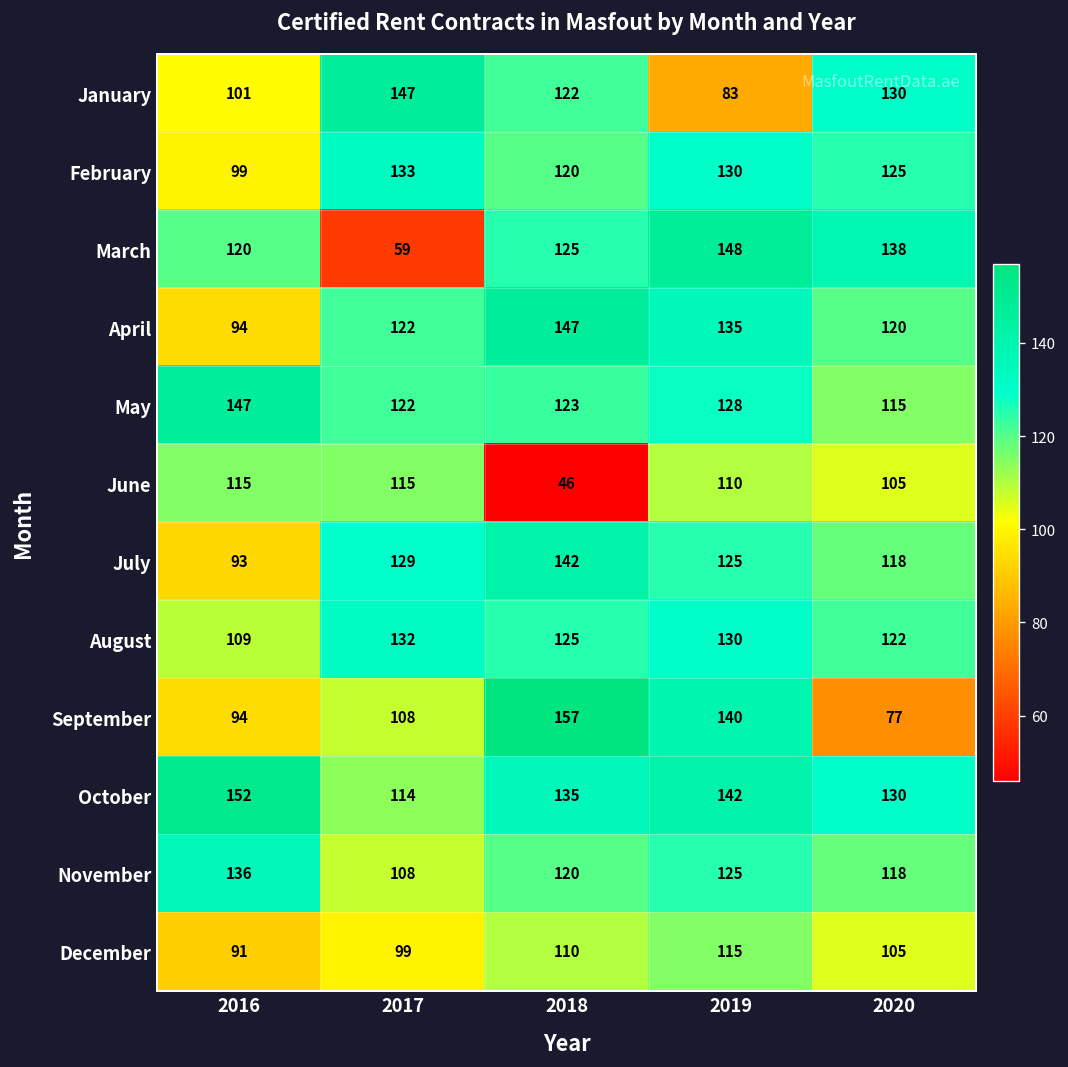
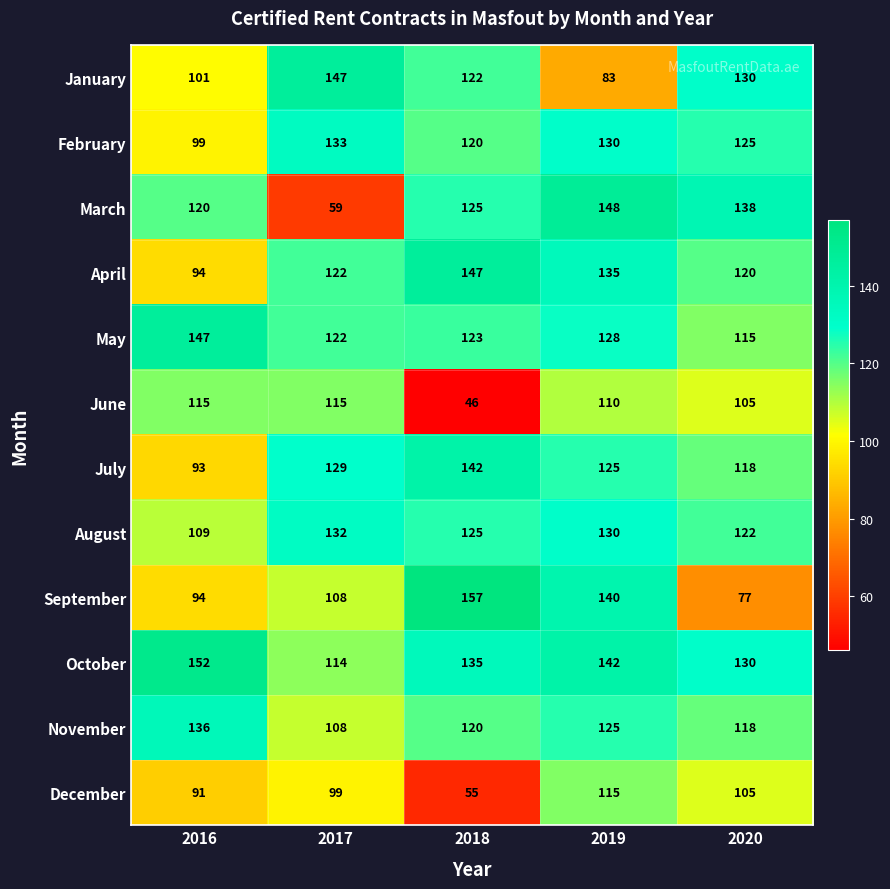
  {
    "January": {
      "2016": 101,
      "2017": 147,
      "2018": 122,
      "2019": 83
    },
    "February": {
      "2016": 99,
      "2017": 133,
      "2018": 120,
      "2019": 130,
      "2020": 125
    },
    "March": {
      "2016": 120,
      "2017": 59,
      "2018": 125,
      "2019": 148,
      "2020": 138
    },
    "April": {
      "2016": 94,
      "2017": 122,
      "2018": 147,
      "2019": 135,
      "2020": 120
    },
    "May": {
      "2016": 147,
      "2017": 122,
      "2018": 123,
      "2019": 128,
      "2020": 115
    },
    "June": {
      "2016": 115,
      "2017": 115,
      "2018": 46,
      "2019": 110,
      "2020": 105
    },
    "July": {
      "2016": 93,
      "2017": 129,
      "2018": 142,
      "2019": 125,
      "2020": 118
    },
    "August": {
      "2016": 109,
      "2017": 132,
      "2018": 125,
      "2019": 130,
      "2020": 122
    },
    "September": {
      "2016": 94,
      "2017": 108,
      "2018": 157,
      "2019": 140,
      "2020": 77
    },
    "October": {
      "2016": 152,
      "2017": 114,
      "2018": 135,
      "2019": 142,
      "2020": 130
    },
    "November": {
      "2016": 136,
      "2017": 108,
      "2018": 120,
      "2019": 125,
      "2020": 118
    },
    "December": {
      "2016": 91,
      "2017": 99,
-     "2018": 110,
+     "2018": 55,
      "2019": 115,
      "2020": 105
    }
  }
